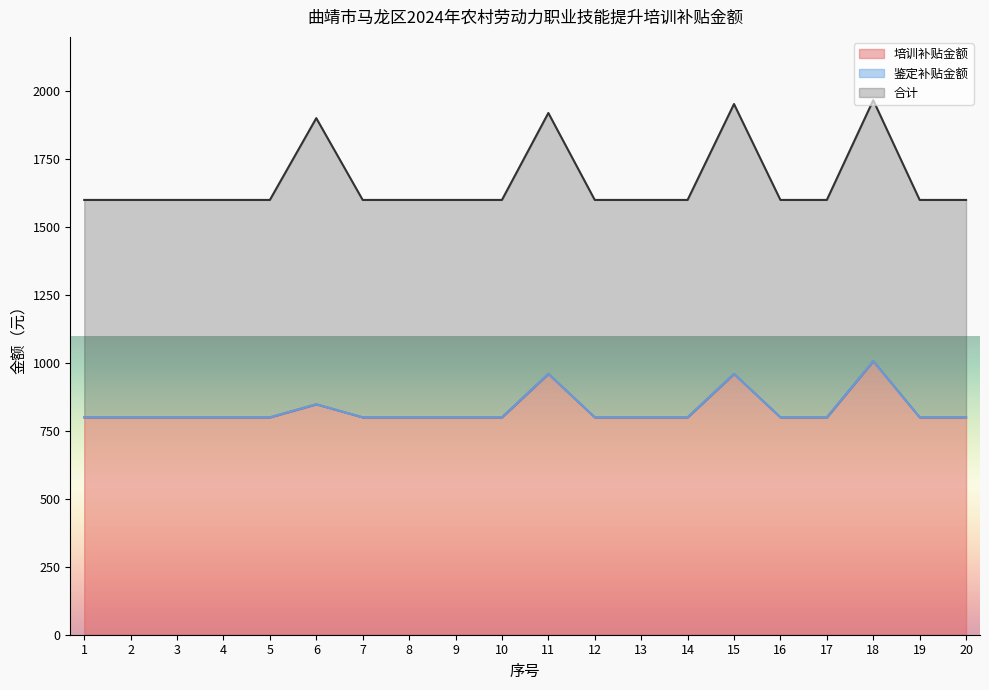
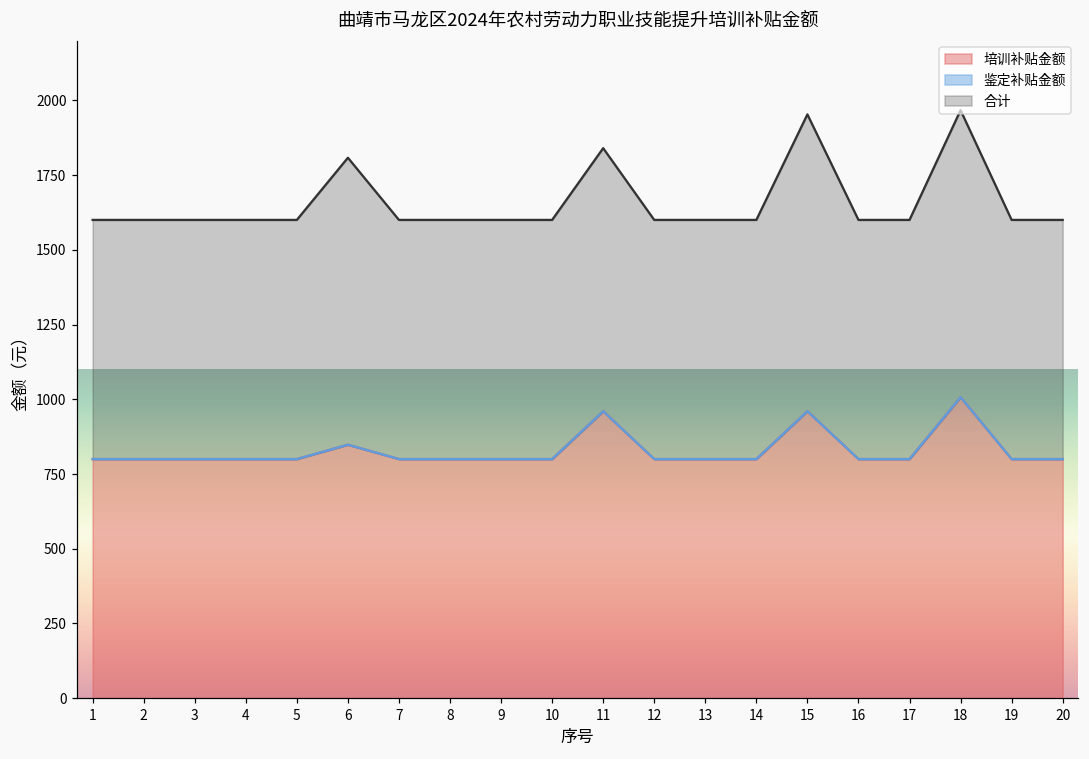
  {
    "鉴定补贴金额": {
      "1": 800,
      "2": 800,
      "3": 800,
      "4": 800,
      "5": 800,
      "6": 850,
      "7": 800,
      "8": 800,
      "9": 800,
      "10": 800,
      "11": 960,
      "12": 800,
      "13": 800,
      "14": 800,
      "15": 960,
      "16": 800,
      "17": 800,
      "18": 1010,
      "19": 800,
      "20": 800
    },
    "合计": {
      "1": 800,
      "2": 800,
      "3": 800,
      "4": 800,
      "5": 800,
-     "6": 1050,
+     "6": 960,
      "7": 800,
      "8": 800,
      "9": 800,
      "10": 800,
-     "11": 960,
+     "11": 880,
      "12": 800,
      "13": 800,
      "14": 800,
      "15": 990,
      "16": 800,
      "17": 800,
      "19": 800,
      "20": 800
    }
  }
